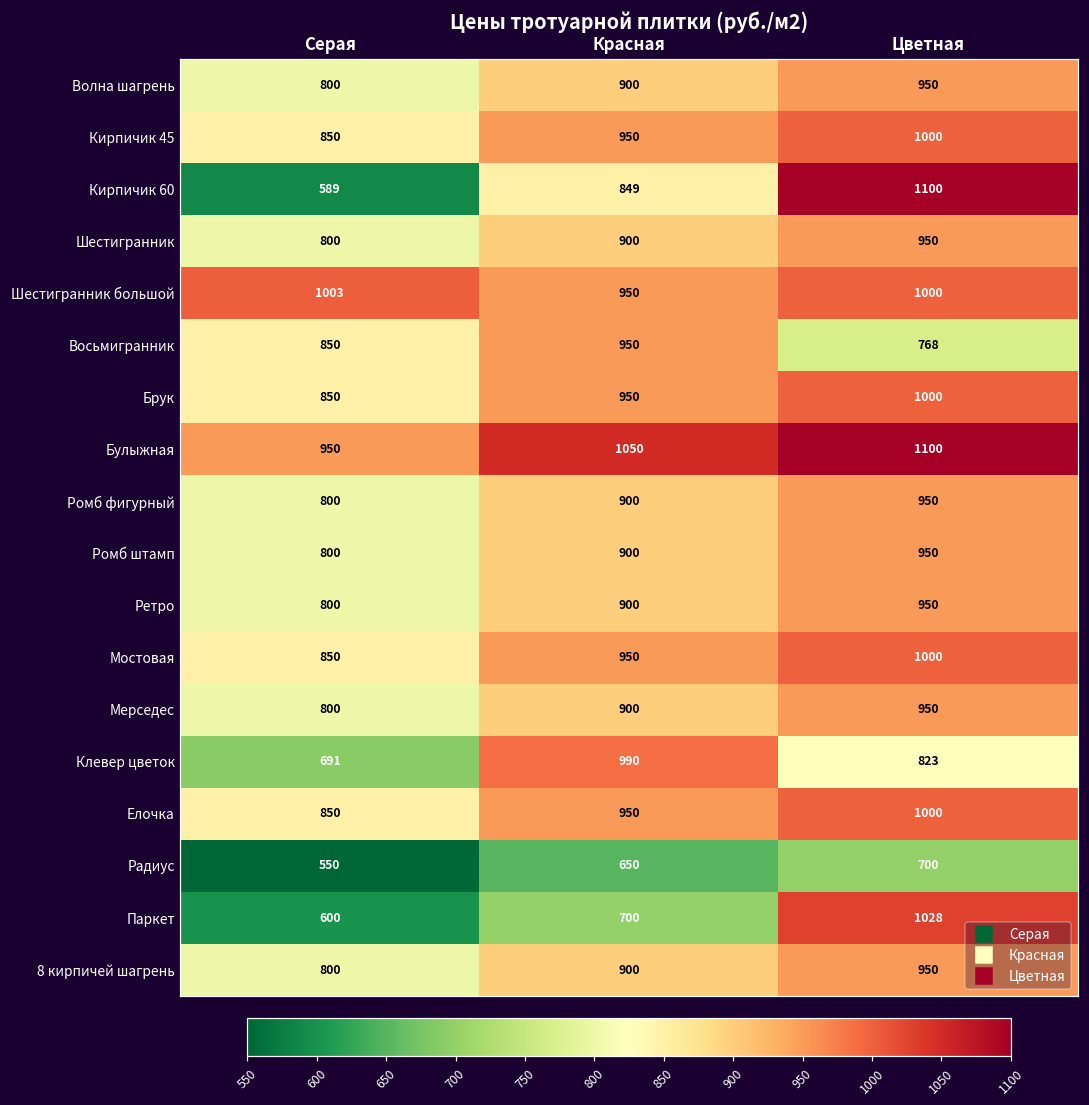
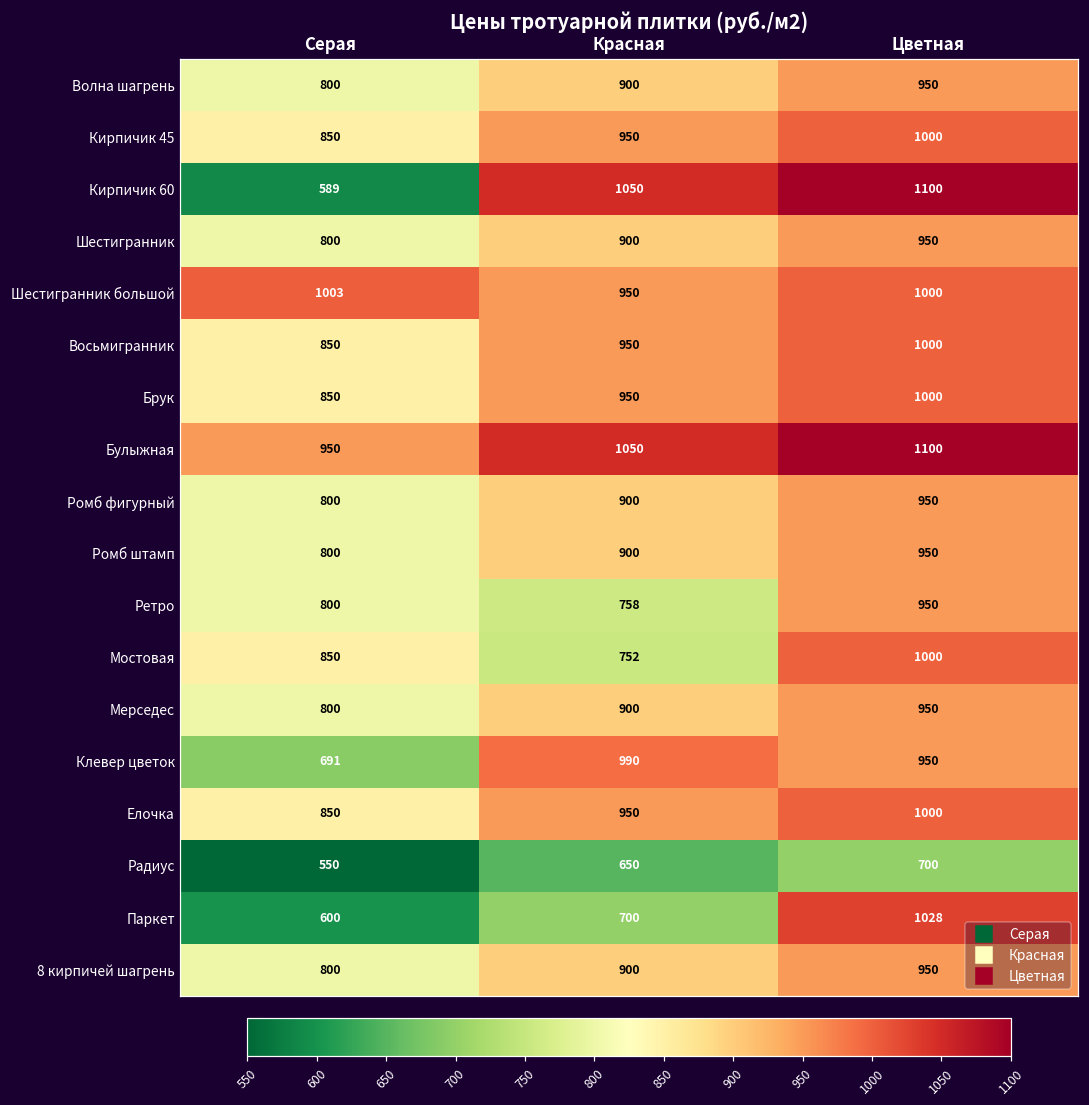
  {
    "Волна шагрень": {
      "Серая": 800,
      "Красная": 900,
      "Цветная": 950
    },
    "Кирпичик 45": {
      "Серая": 850,
      "Красная": 950,
      "Цветная": 1000
    },
    "Кирпичик 60": {
      "Серая": 589,
-     "Красная": 849,
+     "Красная": 1050,
      "Цветная": 1100
    },
    "Шестигранник": {
      "Серая": 800,
      "Красная": 900,
      "Цветная": 950
    },
    "Шестигранник большой": {
      "Серая": 1003,
      "Красная": 950,
      "Цветная": 1000
    },
    "Восьмигранник": {
      "Серая": 850,
      "Красная": 950,
-     "Цветная": 768
+     "Цветная": 1000
    },
    "Брук": {
      "Серая": 850,
      "Красная": 950,
      "Цветная": 1000
    },
    "Булыжная": {
      "Серая": 950,
      "Красная": 1050,
      "Цветная": 1100
    },
    "Ромб фигурный": {
      "Серая": 800,
      "Красная": 900,
      "Цветная": 950
    },
    "Ромб штамп": {
      "Серая": 800,
      "Красная": 900,
      "Цветная": 950
    },
    "Ретро": {
      "Серая": 800,
-     "Красная": 900,
+     "Красная": 758,
      "Цветная": 950
    },
    "Мостовая": {
      "Серая": 850,
-     "Красная": 950,
+     "Красная": 752,
      "Цветная": 1000
    },
    "Мерседес": {
      "Серая": 800,
      "Красная": 900,
      "Цветная": 950
    },
    "Клевер цветок": {
      "Серая": 691,
      "Красная": 990,
-     "Цветная": 823
+     "Цветная": 950
    },
    "Елочка": {
      "Серая": 850,
      "Красная": 950,
      "Цветная": 1000
    },
    "Радиус": {
      "Серая": 550,
      "Красная": 650,
      "Цветная": 700
    },
    "Паркет": {
      "Серая": 600,
      "Красная": 700,
      "Цветная": 1028
    },
    "8 кирпичей шагрень": {
      "Серая": 800,
      "Красная": 900,
      "Цветная": 950
    }
  }
